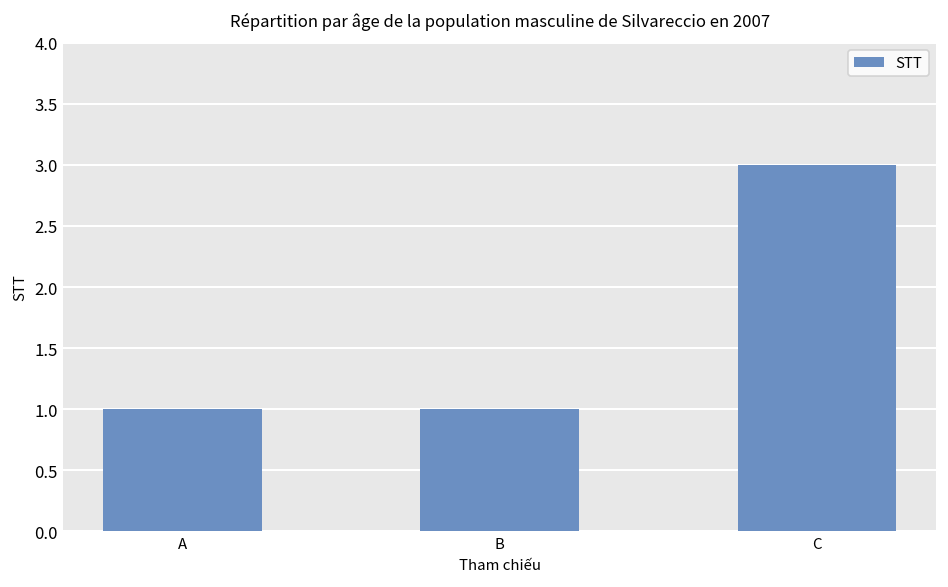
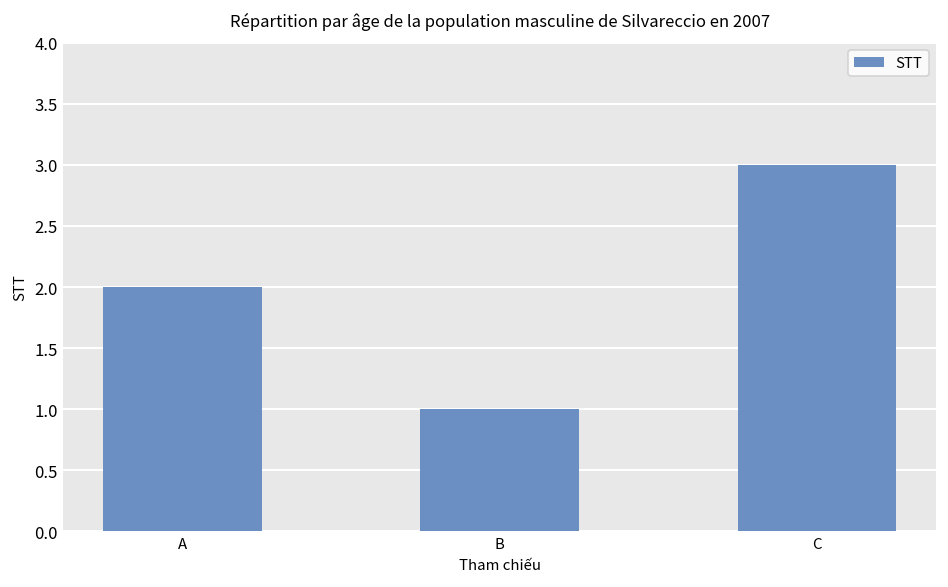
  {
-   "A": 1,
+   "A": 2,
    "B": 1,
    "C": 3
  }
